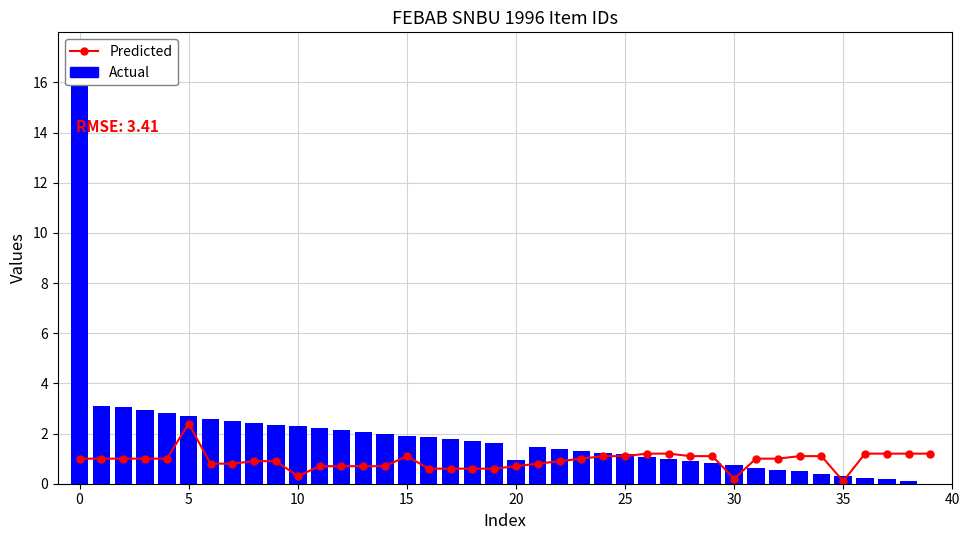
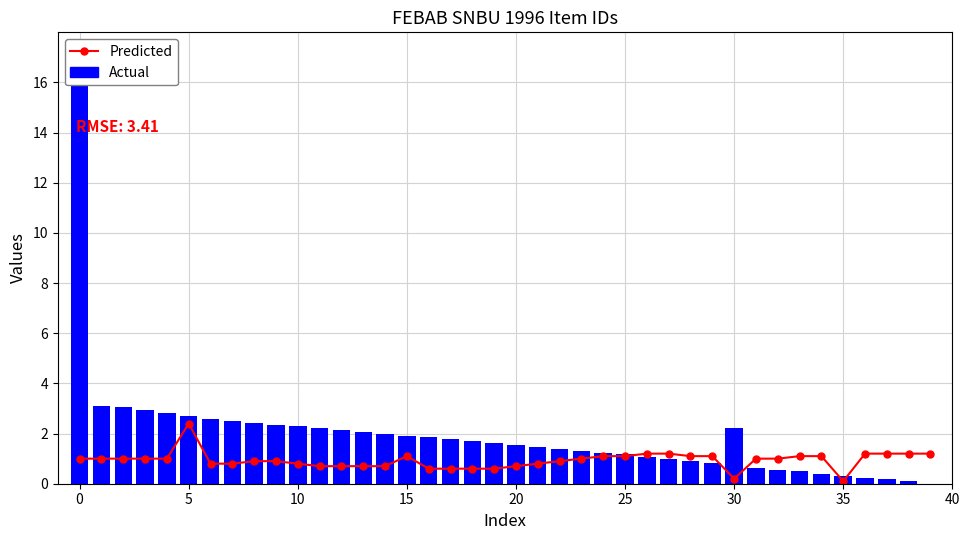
  {
    "Predicted": {
      "0": 1.0,
      "5": 2.4,
-     "10": 0.3,
+     "10": 0.8,
      "15": 1.1,
      "20": 0.7,
      "25": 1.1,
      "30": 0.2,
      "35": 0.1
    },
    "Actual": {
      "5": 2.7,
      "10": 2.3,
      "15": 1.9,
-     "20": 0.9,
+     "20": 1.5,
      "25": 1.2,
-     "30": 0.7,
+     "30": 2.2,
      "35": 0.3
    }
  }
